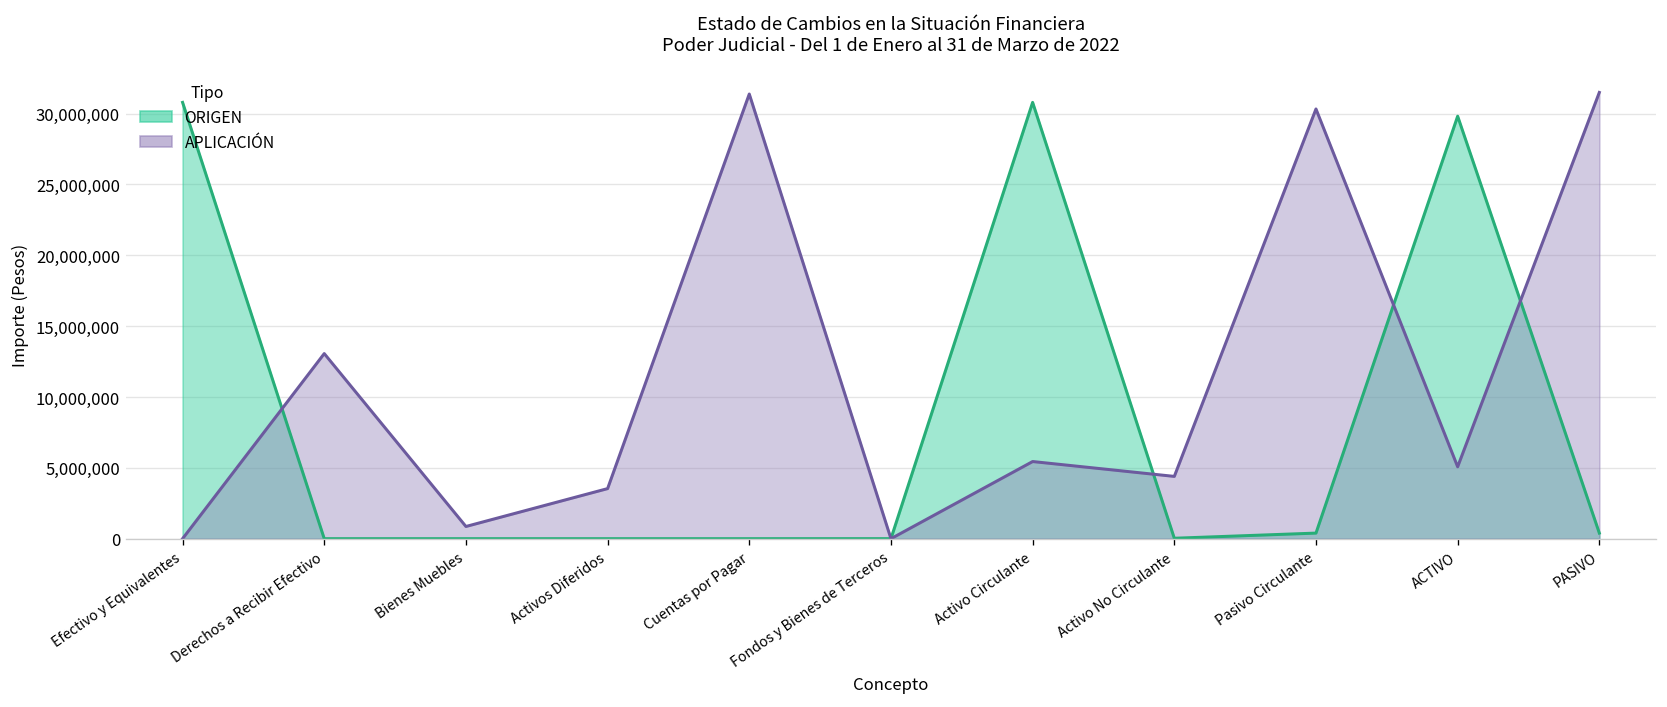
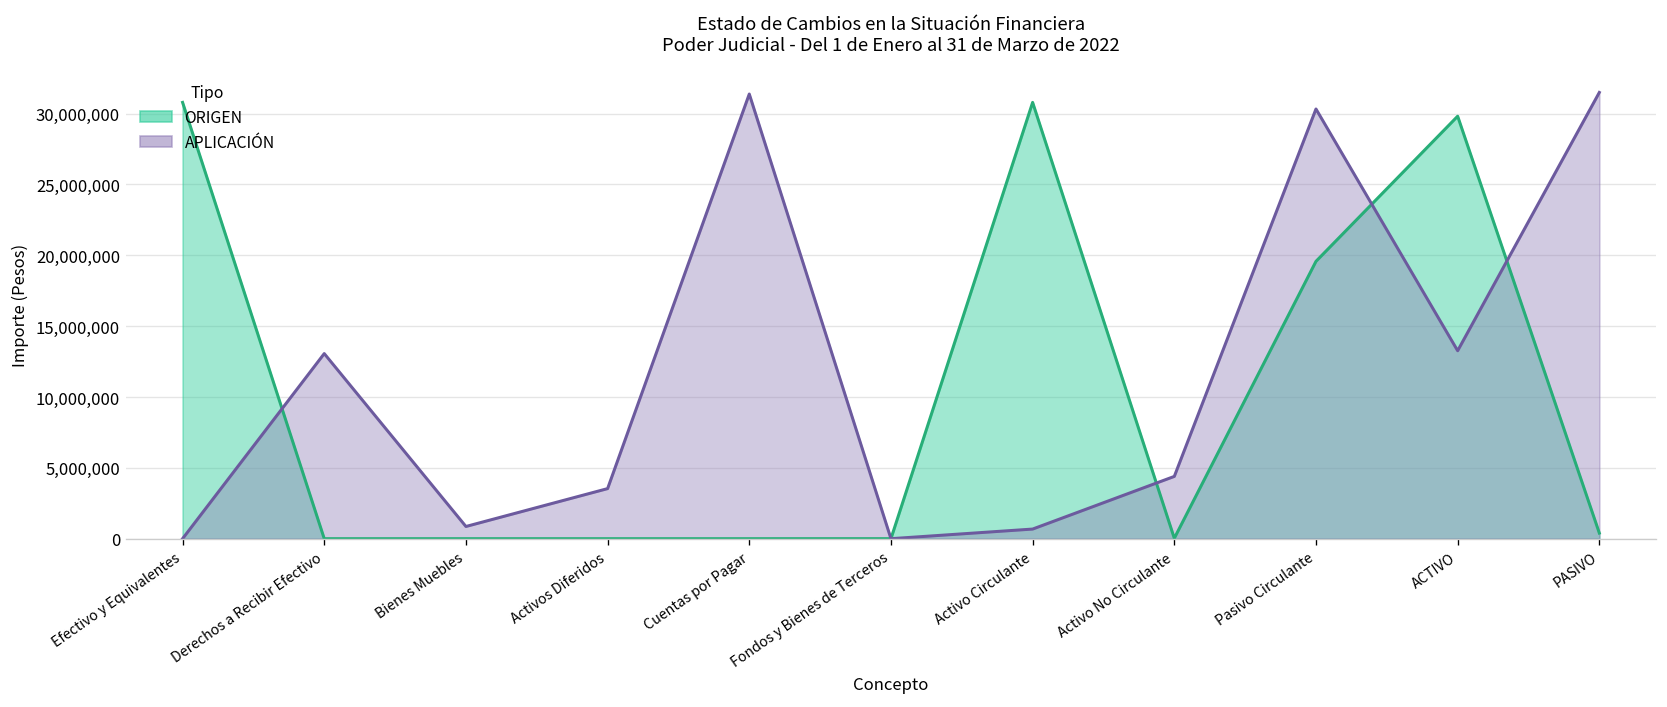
  {
    "ORIGEN": {
      "Efectivo y Equivalentes": "30,800,000",
      "Derechos a Recibir Efectivo": "0",
      "Bienes Muebles": "0",
      "Activos Diferidos": "0",
      "Cuentas por Pagar": "0",
      "Activo Circulante": "30,800,000",
      "Activo No Circulante": "0",
-     "Pasivo Circulante": "400,000",
+     "Pasivo Circulante": "19,600,000",
      "ACTIVO": "29,800,000",
      "PASIVO": "400,000"
    },
    "APLICACIÓN": {
      "Efectivo y Equivalentes": "0",
      "Derechos a Recibir Efectivo": "13,100,000",
      "Bienes Muebles": "900,000",
      "Activos Diferidos": "3,500,000",
      "Cuentas por Pagar": "31,400,000",
-     "Activo Circulante": "5,400,000",
+     "Activo Circulante": "700,000",
      "Activo No Circulante": "4,400,000",
      "Pasivo Circulante": "30,300,000",
-     "ACTIVO": "5,100,000",
+     "ACTIVO": "13,300,000",
      "PASIVO": "31,500,000"
    }
  }
